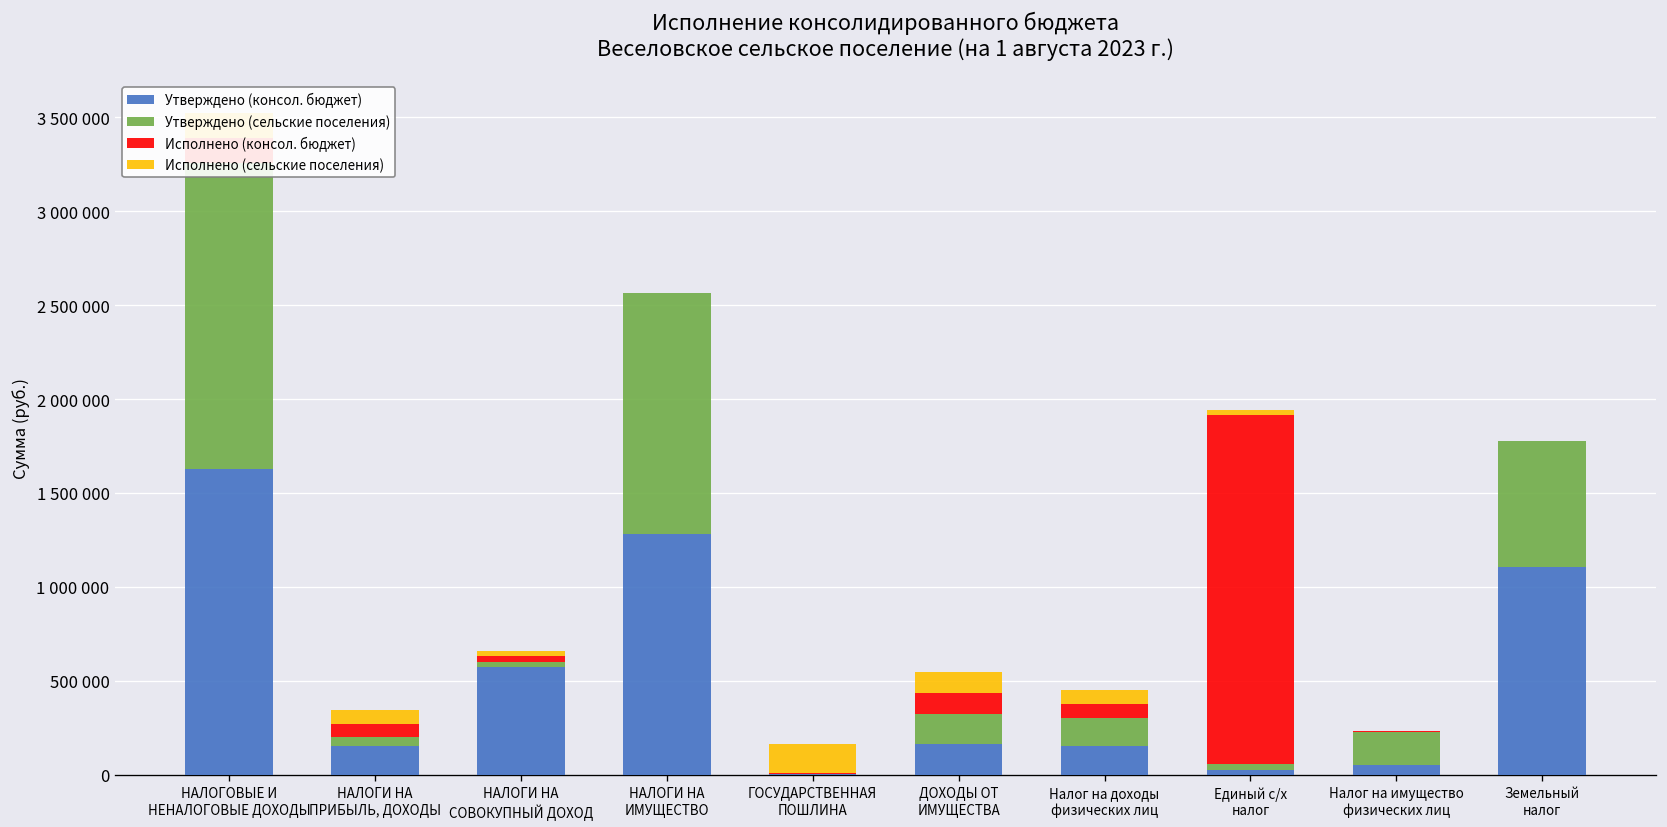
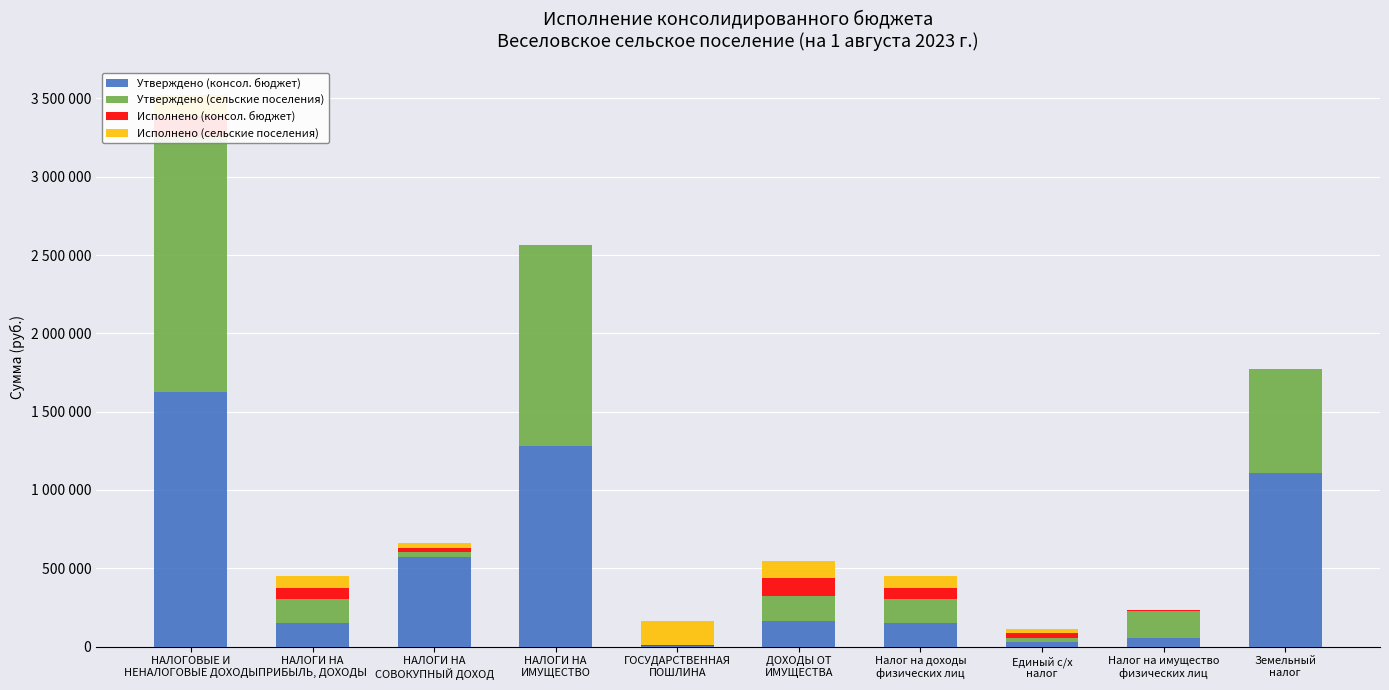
  {
    "Утверждено (консол. бюджет)": {
      "НАЛОГОВЫЕ И НЕНАЛОГОВЫЕ ДОХОДЫ": 1630000,
      "НАЛОГИ НА ПРИБЫЛЬ, ДОХОДЫ": 150000,
      "НАЛОГИ НА СОВОКУПНЫЙ ДОХОД": 570000,
      "НАЛОГИ НА ИМУЩЕСТВО": 1280000,
      "ДОХОДЫ ОТ ИМУЩЕСТВА": 160000,
      "Налог на доходы физических лиц": 150000,
      "Единый с/х налог": 30000,
      "Налог на имущество физических лиц": 50000,
      "Земельный налог": 1110000
    },
    "Утверждено (сельские поселения)": {
-     "НАЛОГИ НА ПРИБЫЛЬ, ДОХОДЫ": 50000,
+     "НАЛОГИ НА ПРИБЫЛЬ, ДОХОДЫ": 150000,
      "НАЛОГИ НА СОВОКУПНЫЙ ДОХОД": 30000,
      "НАЛОГИ НА ИМУЩЕСТВО": 1280000,
      "ДОХОДЫ ОТ ИМУЩЕСТВА": 160000,
      "Налог на доходы физических лиц": 150000,
      "Единый с/х налог": 30000,
      "Налог на имущество физических лиц": 170000,
      "Земельный налог": 670000
    },
    "Исполнено (консол. бюджет)": {
      "НАЛОГИ НА ПРИБЫЛЬ, ДОХОДЫ": 70000,
      "НАЛОГИ НА СОВОКУПНЫЙ ДОХОД": 30000,
      "НАЛОГИ НА ИМУЩЕСТВО": 0,
      "ДОХОДЫ ОТ ИМУЩЕСТВА": 110000,
      "Налог на доходы физических лиц": 70000,
-     "Единый с/х налог": 1860000,
+     "Единый с/х налог": 30000,
      "Земельный налог": 0
    },
    "Исполнено (сельские поселения)": {
      "НАЛОГИ НА ПРИБЫЛЬ, ДОХОДЫ": 70000,
      "НАЛОГИ НА СОВОКУПНЫЙ ДОХОД": 30000,
      "НАЛОГИ НА ИМУЩЕСТВО": 0,
      "ГОСУДАРСТВЕННАЯ ПОШЛИНА": 150000,
      "ДОХОДЫ ОТ ИМУЩЕСТВА": 110000,
      "Налог на доходы физических лиц": 70000,
      "Единый с/х налог": 30000,
      "Земельный налог": 0
    }
  }
